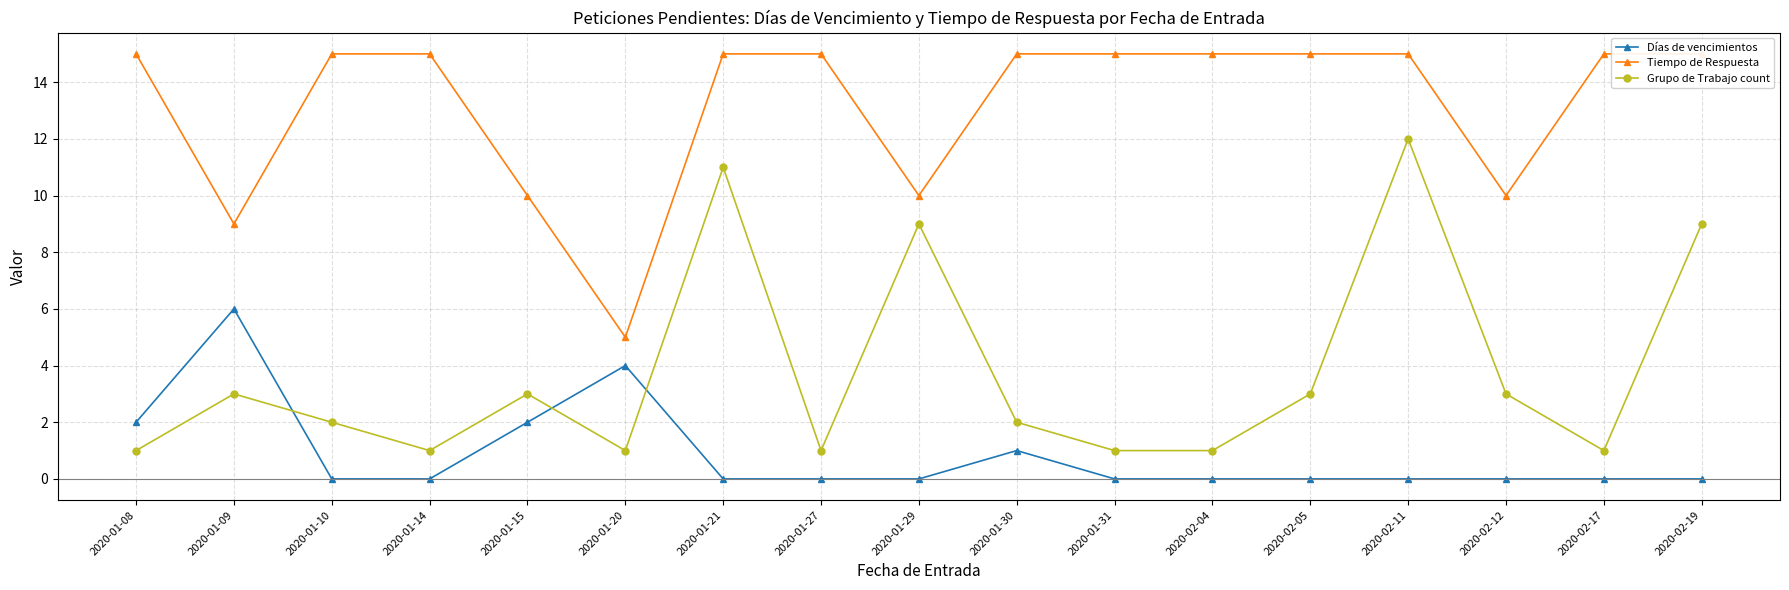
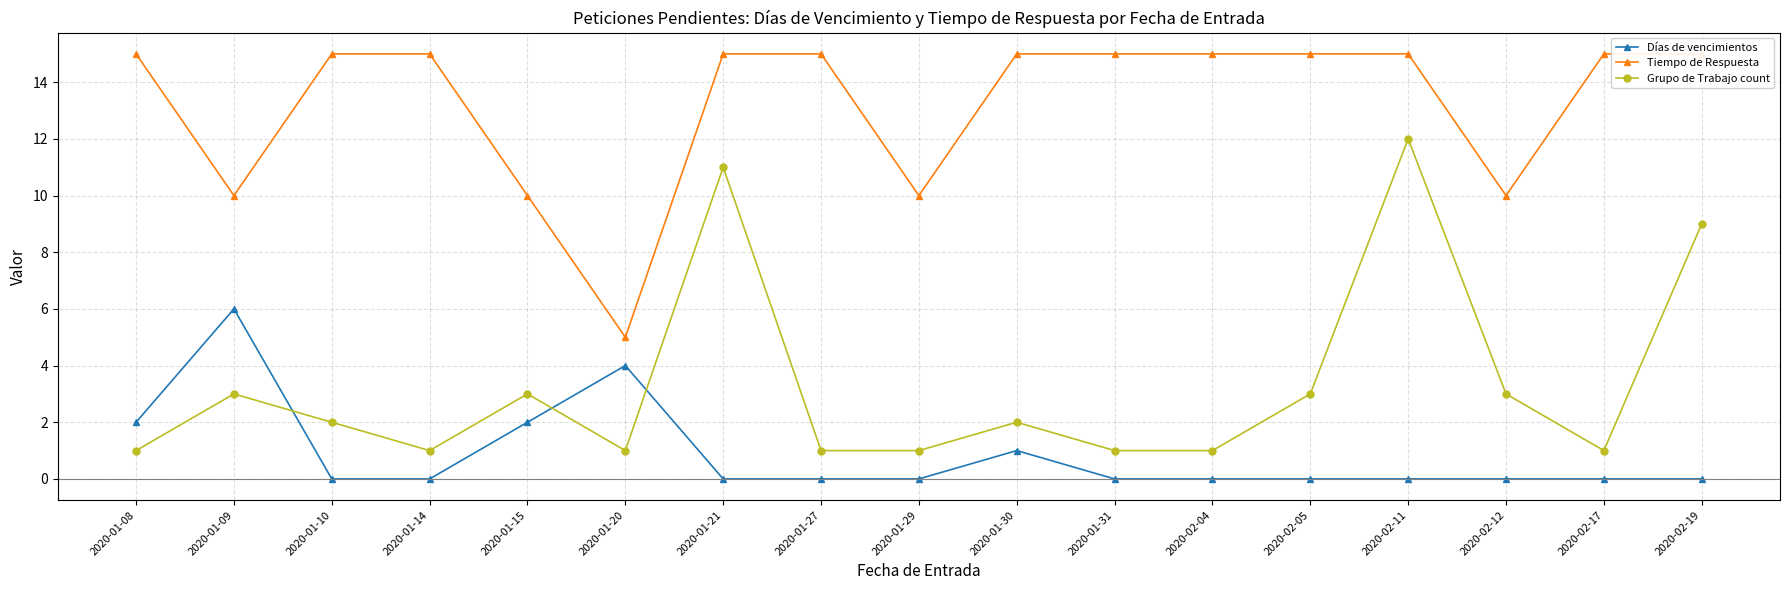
  {
    "Días de vencimientos": {
      "2020-01-08": 2,
      "2020-01-09": 6,
      "2020-01-10": 0,
      "2020-01-14": 0,
      "2020-01-15": 2,
      "2020-01-20": 4,
      "2020-01-21": 0,
      "2020-01-27": 0,
      "2020-01-29": 0,
      "2020-01-30": 1,
      "2020-01-31": 0,
      "2020-02-04": 0,
      "2020-02-05": 0,
      "2020-02-11": 0,
      "2020-02-12": 0,
      "2020-02-17": 0,
      "2020-02-19": 0
    },
    "Tiempo de Respuesta": {
      "2020-01-08": 15,
-     "2020-01-09": 9,
+     "2020-01-09": 10,
      "2020-01-10": 15,
      "2020-01-14": 15,
      "2020-01-15": 10,
      "2020-01-20": 5,
      "2020-01-21": 15,
      "2020-01-27": 15,
      "2020-01-29": 10,
      "2020-01-30": 15,
      "2020-01-31": 15,
      "2020-02-04": 15,
      "2020-02-05": 15,
      "2020-02-11": 15,
      "2020-02-12": 10,
      "2020-02-17": 15
    },
    "Grupo de Trabajo count": {
      "2020-01-08": 1,
      "2020-01-09": 3,
      "2020-01-10": 2,
      "2020-01-14": 1,
      "2020-01-15": 3,
      "2020-01-20": 1,
      "2020-01-21": 11,
      "2020-01-27": 1,
-     "2020-01-29": 9,
+     "2020-01-29": 1,
      "2020-01-30": 2,
      "2020-01-31": 1,
      "2020-02-04": 1,
      "2020-02-05": 3,
      "2020-02-11": 12,
      "2020-02-12": 3,
      "2020-02-17": 1,
      "2020-02-19": 9
    }
  }
